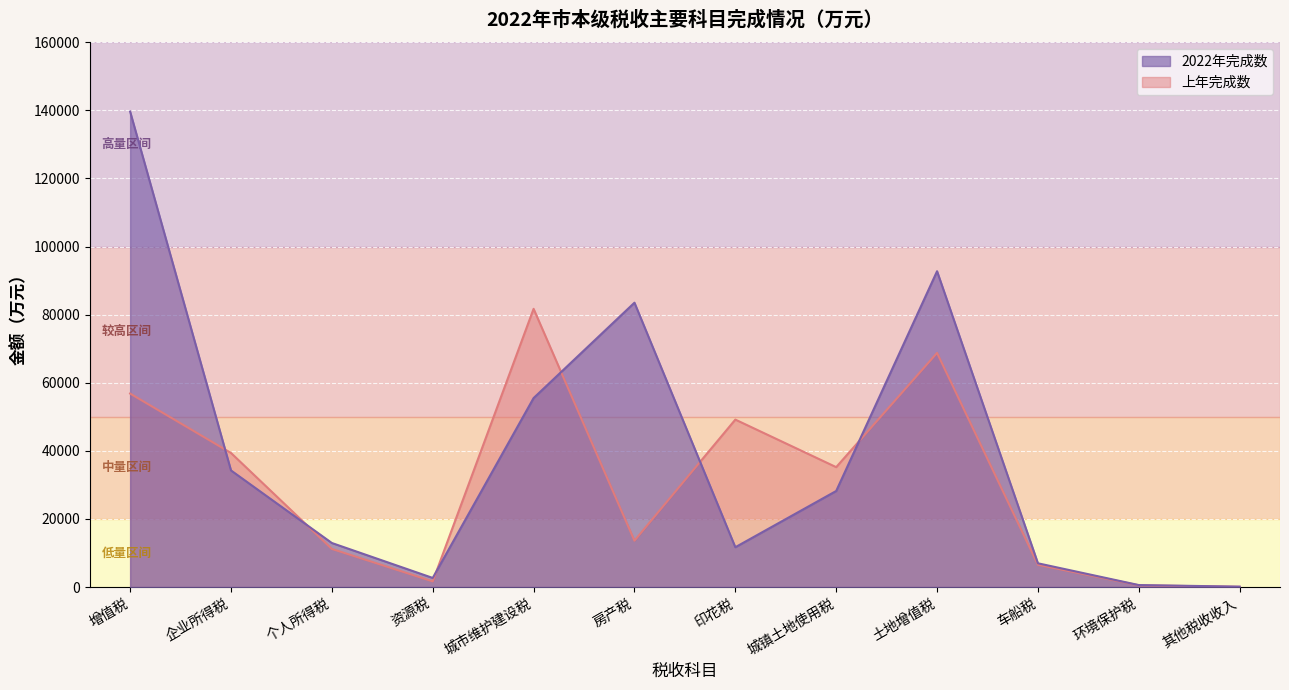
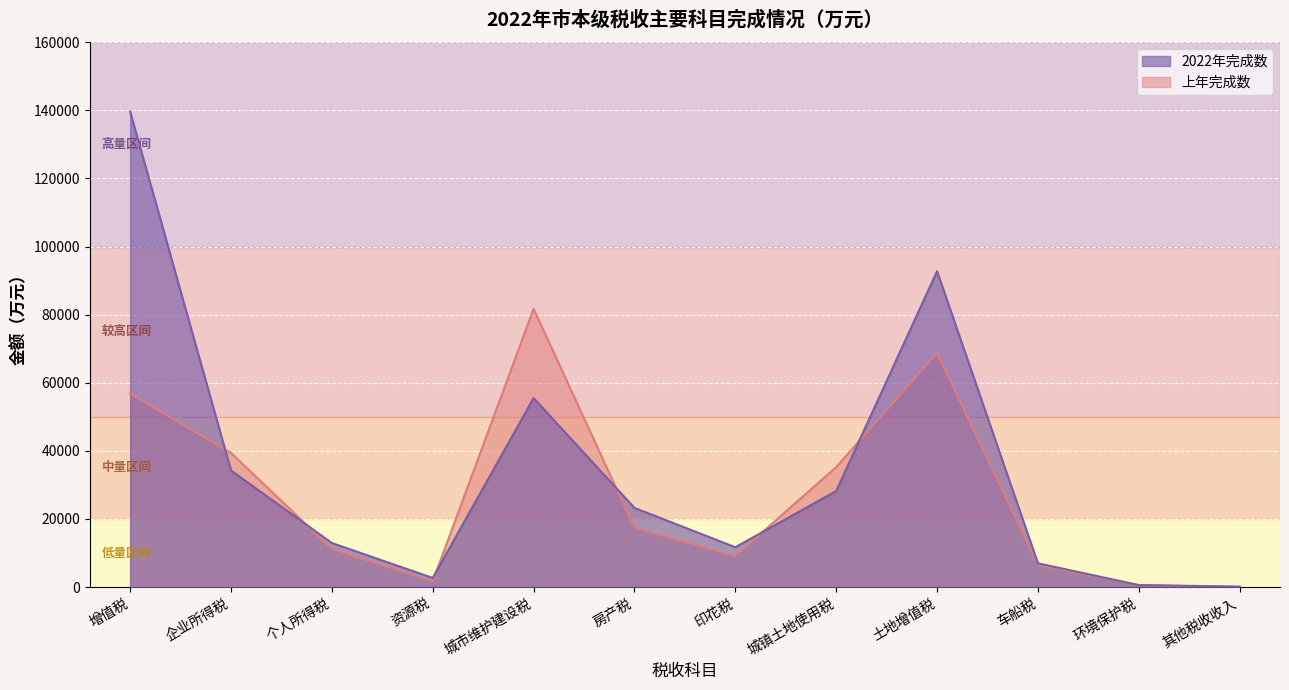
  {
    "上年完成数": {
      "增值税": 57000,
      "企业所得税": 39000,
      "个人所得税": 11000,
      "资源税": 2000,
      "城市维护建设税": 82000,
-     "房产税": 14000,
-     "印花税": 49000,
+     "房产税": 17000,
+     "印花税": 9000,
      "城镇土地使用税": 35000,
      "土地增值税": 69000
    },
    "2022年完成数": {
      "增值税": 140000,
      "企业所得税": 34000,
      "个人所得税": 13000,
      "资源税": 3000,
      "城市维护建设税": 56000,
-     "房产税": 84000,
+     "房产税": 23000,
      "印花税": 12000,
      "城镇土地使用税": 28000,
      "土地增值税": 93000
    }
  }
